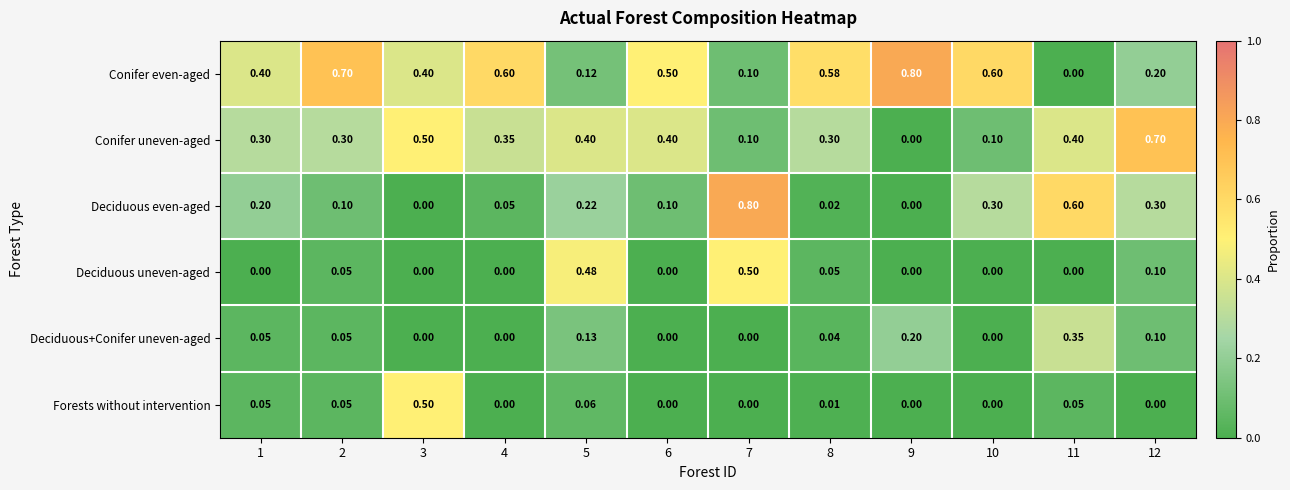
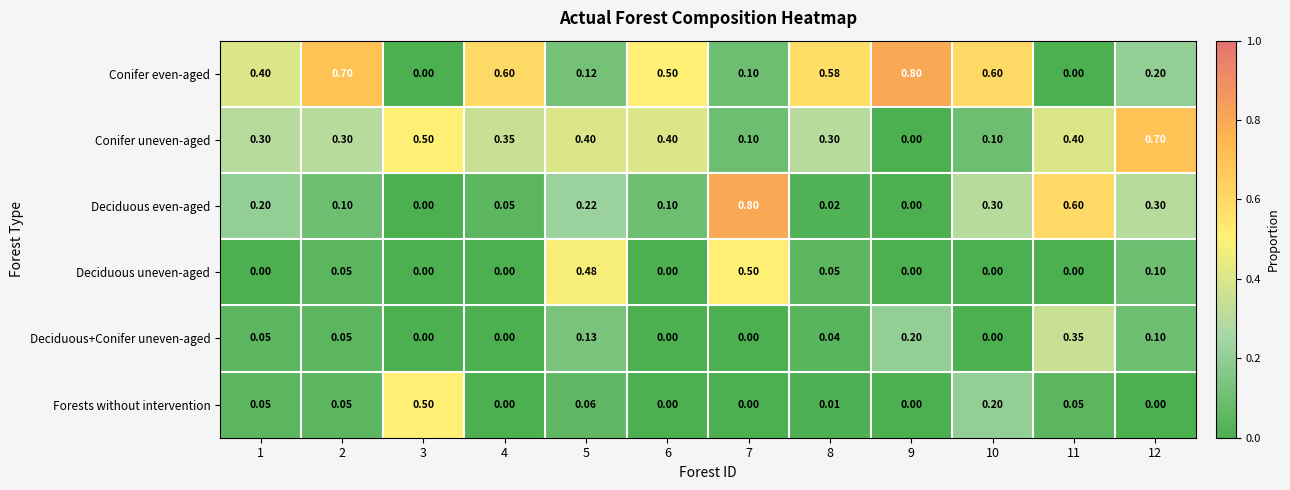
  {
    "Conifer even-aged": {
      "1": 0.40,
      "2": 0.70,
-     "3": 0.40,
+     "3": 0.00,
      "4": 0.60,
      "5": 0.12,
      "6": 0.50,
      "7": 0.10,
      "8": 0.58,
      "9": 0.80,
      "10": 0.60,
      "11": 0.00,
      "12": 0.20
    },
    "Conifer uneven-aged": {
      "1": 0.30,
      "2": 0.30,
      "3": 0.50,
      "4": 0.35,
      "5": 0.40,
      "6": 0.40,
      "7": 0.10,
      "8": 0.30,
      "9": 0.00,
      "10": 0.10,
      "11": 0.40,
      "12": 0.70
    },
    "Deciduous even-aged": {
      "1": 0.20,
      "2": 0.10,
      "3": 0.00,
      "4": 0.05,
      "5": 0.22,
      "6": 0.10,
      "7": 0.80,
      "8": 0.02,
      "9": 0.00,
      "10": 0.30,
      "11": 0.60,
      "12": 0.30
    },
    "Deciduous uneven-aged": {
      "1": 0.00,
      "2": 0.05,
      "3": 0.00,
      "4": 0.00,
      "5": 0.48,
      "6": 0.00,
      "7": 0.50,
      "8": 0.05,
      "9": 0.00,
      "10": 0.00,
      "11": 0.00,
      "12": 0.10
    },
    "Deciduous+Conifer uneven-aged": {
      "1": 0.05,
      "2": 0.05,
      "3": 0.00,
      "4": 0.00,
      "5": 0.13,
      "6": 0.00,
      "7": 0.00,
      "8": 0.04,
      "9": 0.20,
      "10": 0.00,
      "11": 0.35,
      "12": 0.10
    },
    "Forests without intervention": {
      "1": 0.05,
      "2": 0.05,
      "3": 0.50,
      "4": 0.00,
      "5": 0.06,
      "6": 0.00,
      "7": 0.00,
      "8": 0.01,
      "9": 0.00,
-     "10": 0.00,
+     "10": 0.20,
      "11": 0.05,
      "12": 0.00
    }
  }
